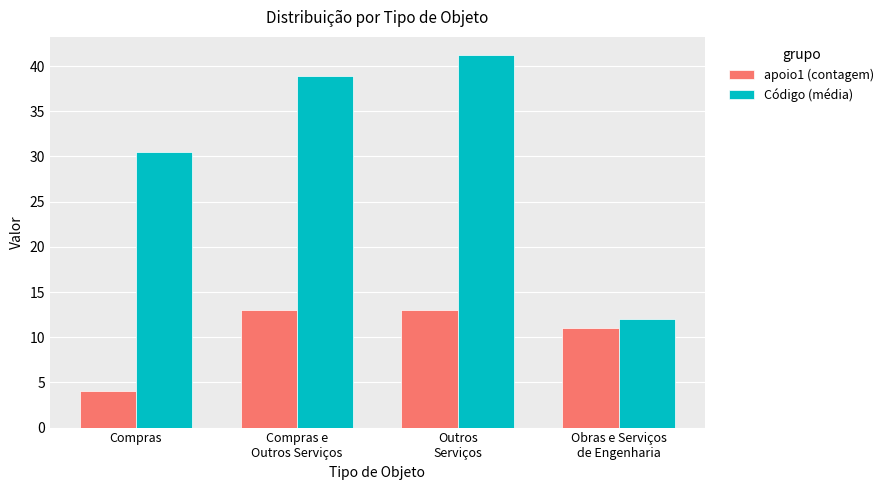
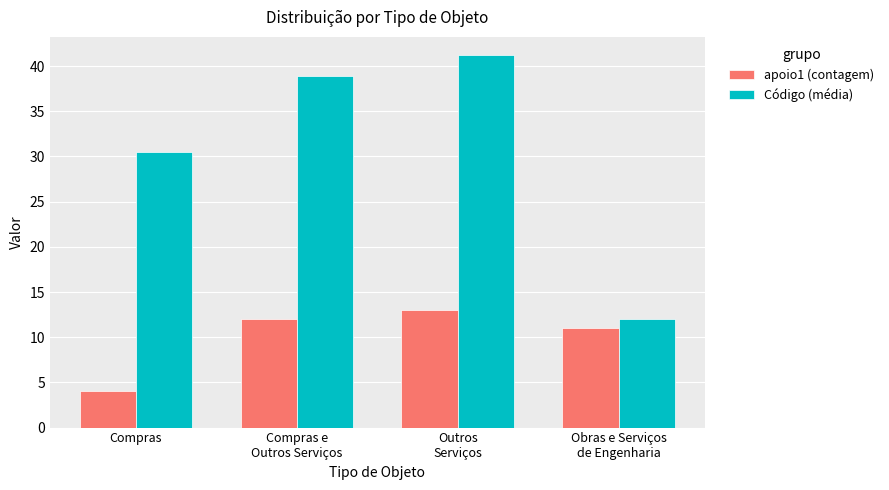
  {
    "apoio1 (contagem)": {
      "Compras": 4,
-     "Compras e Outros Serviços": 13,
+     "Compras e Outros Serviços": 12,
      "Outros Serviços": 13,
      "Obras e Serviços de Engenharia": 11
    },
    "Código (média)": {
      "Compras": 31,
      "Compras e Outros Serviços": 39,
      "Outros Serviços": 41,
      "Obras e Serviços de Engenharia": 12
    }
  }
